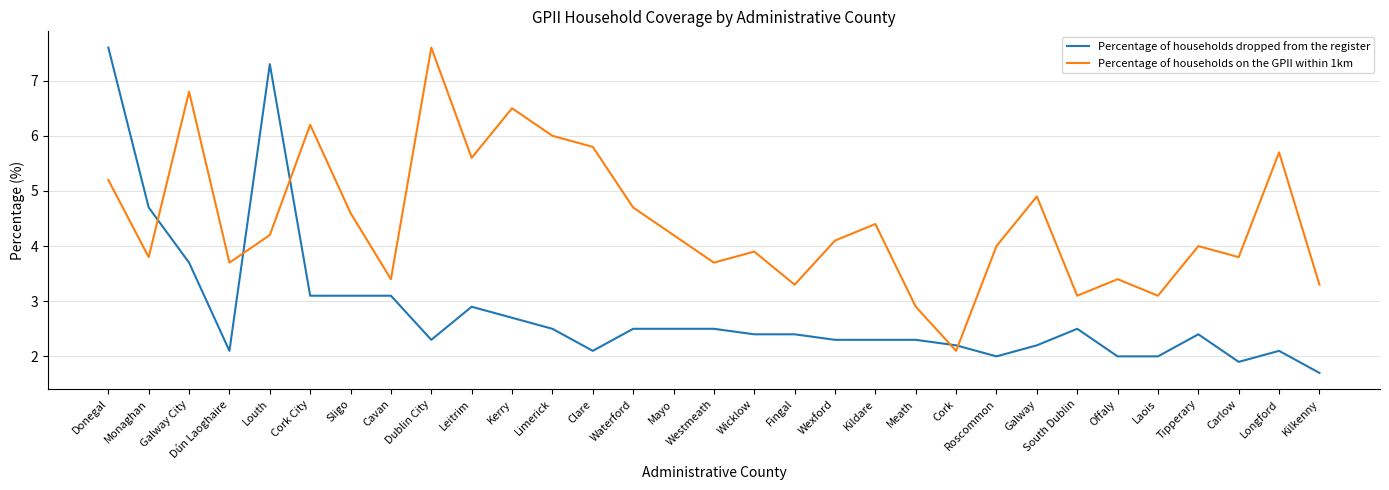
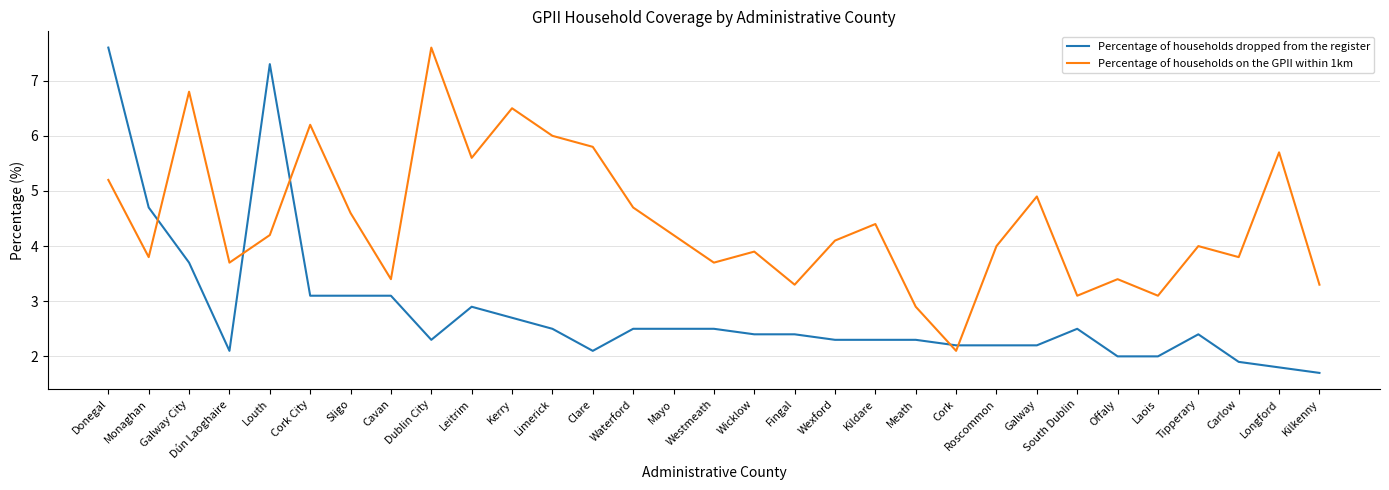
  {
    "Percentage of households dropped from the register": {
      "Donegal": 7.6,
      "Monaghan": 4.7,
      "Galway City": 3.7,
      "Dún Laoghaire": 2.1,
      "Louth": 7.3,
      "Cork City": 3.1,
      "Sligo": 3.1,
      "Cavan": 3.1,
      "Dublin City": 2.3,
      "Leitrim": 2.9,
      "Kerry": 2.7,
      "Limerick": 2.5,
      "Clare": 2.1,
      "Waterford": 2.5,
      "Mayo": 2.5,
      "Westmeath": 2.5,
      "Wicklow": 2.4,
      "Fingal": 2.4,
      "Wexford": 2.3,
      "Kildare": 2.3,
      "Meath": 2.3,
      "Cork": 2.2,
-     "Roscommon": 2.0,
+     "Roscommon": 2.2,
      "Galway": 2.2,
      "South Dublin": 2.5,
      "Offaly": 2.0,
      "Laois": 2.0,
      "Tipperary": 2.4,
      "Carlow": 1.9,
-     "Longford": 2.1,
+     "Longford": 1.8,
      "Kilkenny": 1.7
    },
    "Percentage of households on the GPII within 1km": {
      "Donegal": 5.2,
      "Monaghan": 3.8,
      "Galway City": 6.8,
      "Dún Laoghaire": 3.7,
      "Louth": 4.2,
      "Cork City": 6.2,
      "Sligo": 4.6,
      "Cavan": 3.4,
      "Dublin City": 7.6,
      "Leitrim": 5.6,
      "Kerry": 6.5,
      "Limerick": 6.0,
      "Clare": 5.8,
      "Waterford": 4.7,
      "Mayo": 4.2,
      "Westmeath": 3.7,
      "Wicklow": 3.9,
      "Fingal": 3.3,
      "Wexford": 4.1,
      "Kildare": 4.4,
      "Meath": 2.9,
      "Cork": 2.1,
      "Roscommon": 4.0,
      "Galway": 4.9,
      "South Dublin": 3.1,
      "Offaly": 3.4,
      "Laois": 3.1,
      "Tipperary": 4.0,
      "Carlow": 3.8,
      "Longford": 5.7,
      "Kilkenny": 3.3
    }
  }
